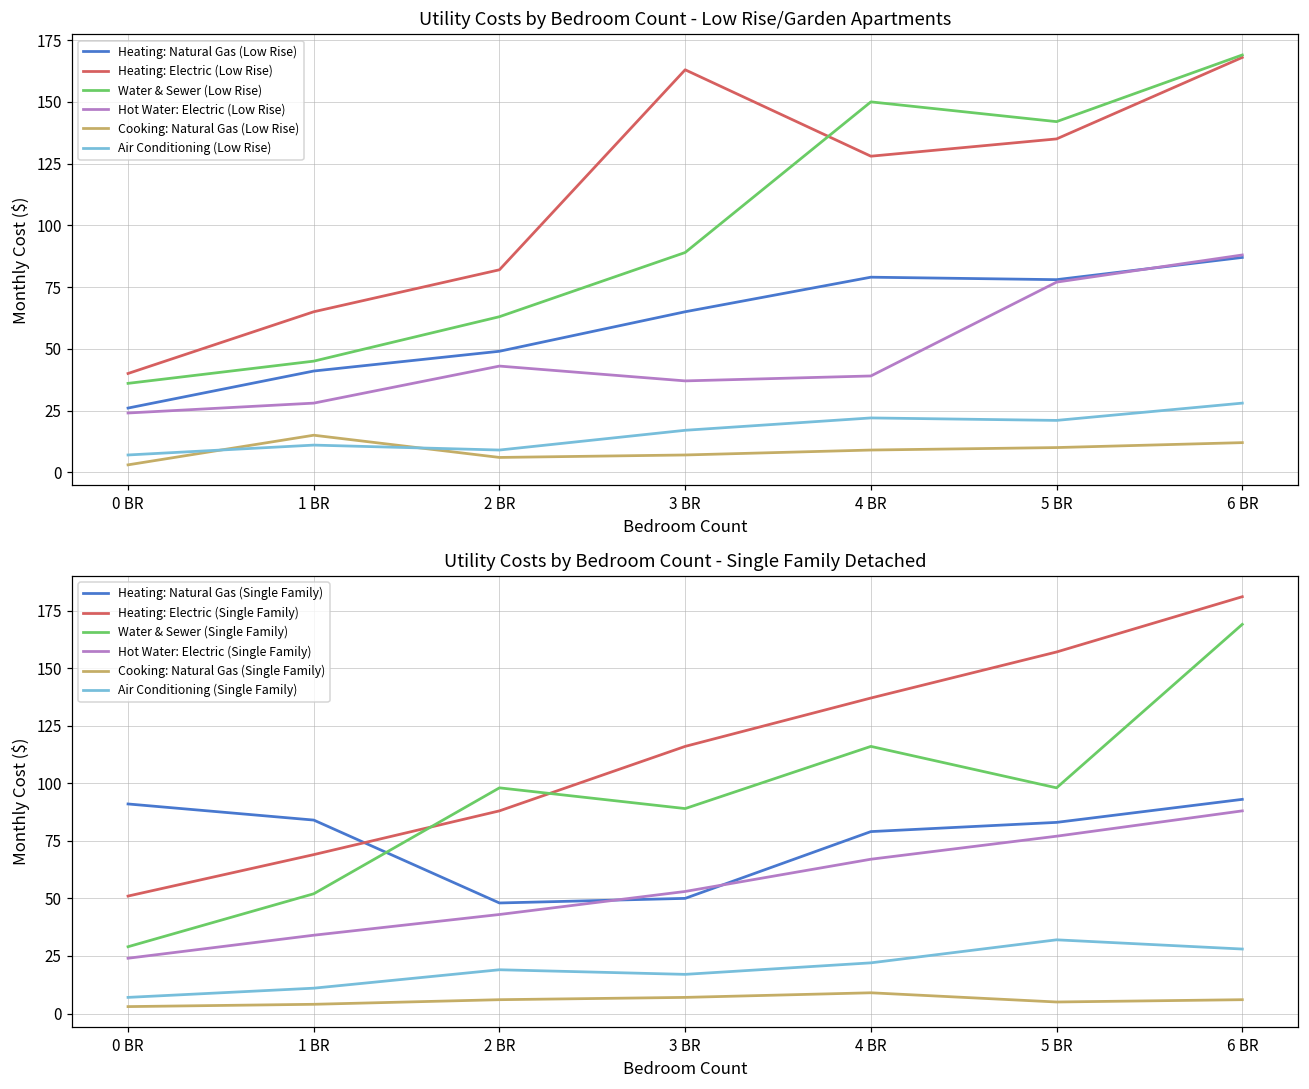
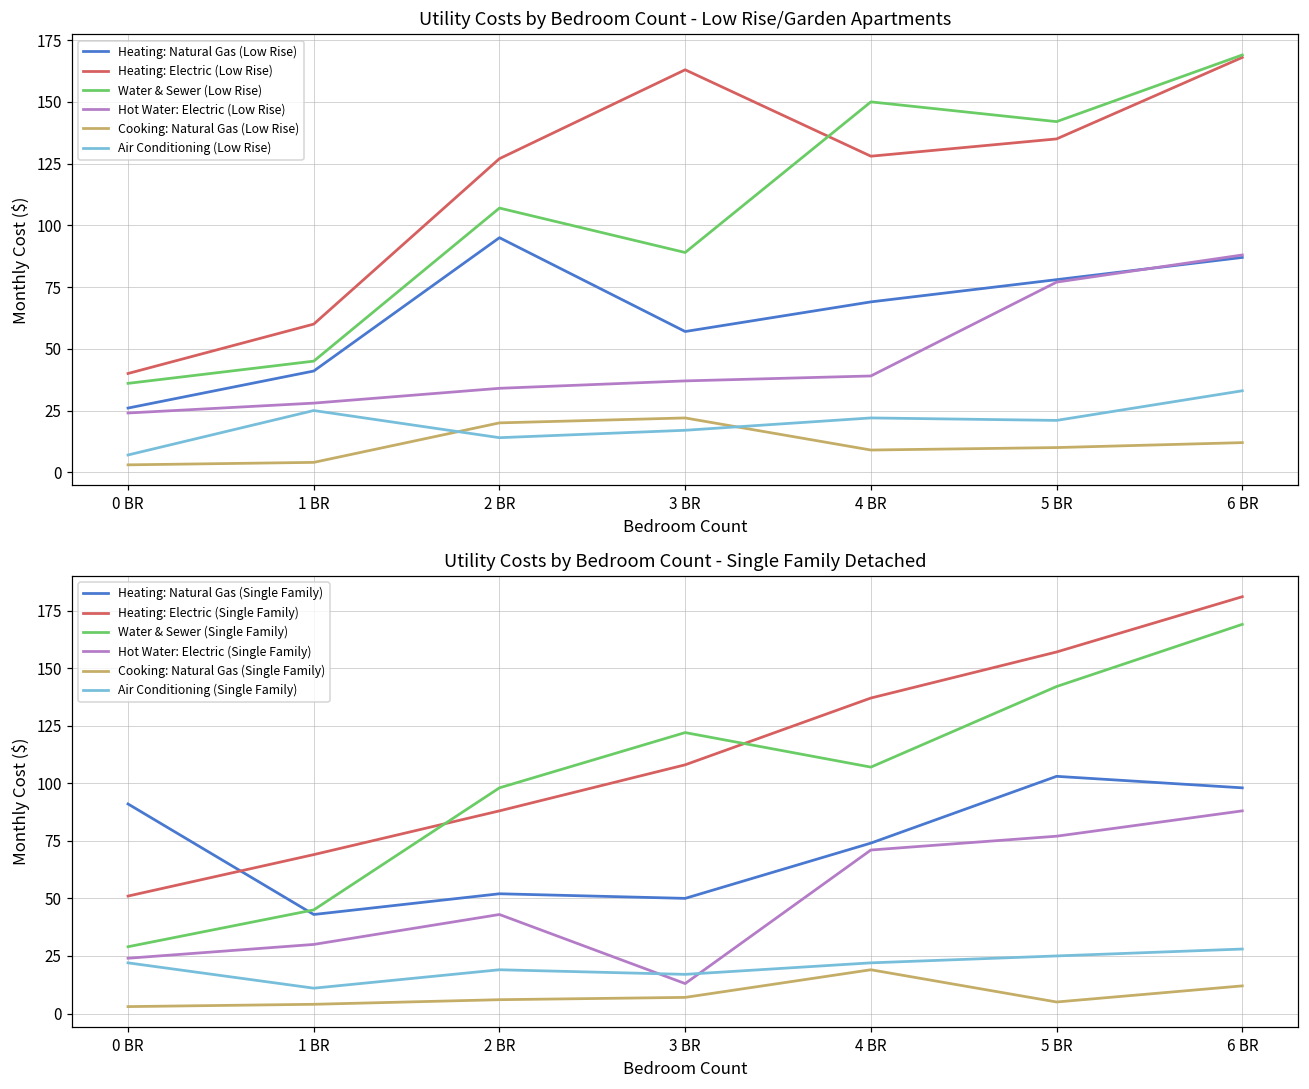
  {
    "Utility Costs by Bedroom Count - Low Rise/Garden Apartments": {
      "Heating: Natural Gas (Low Rise)": {
        "0 BR": 26,
        "1 BR": 41,
-       "2 BR": 49,
-       "3 BR": 65,
-       "4 BR": 79
+       "2 BR": 95,
+       "3 BR": 57,
+       "4 BR": 69
      },
      "Heating: Electric (Low Rise)": {
        "0 BR": 40,
-       "1 BR": 65,
-       "2 BR": 82,
+       "1 BR": 60,
+       "2 BR": 127,
        "3 BR": 163,
        "4 BR": 128,
        "5 BR": 135
      },
      "Water & Sewer (Low Rise)": {
        "0 BR": 36,
        "1 BR": 45,
-       "2 BR": 63,
+       "2 BR": 107,
        "3 BR": 89,
        "4 BR": 150,
        "5 BR": 142
      },
      "Hot Water: Electric (Low Rise)": {
        "0 BR": 24,
        "1 BR": 28,
-       "2 BR": 43,
+       "2 BR": 34,
        "3 BR": 37,
        "4 BR": 39
      },
      "Cooking: Natural Gas (Low Rise)": {
        "0 BR": 3,
-       "1 BR": 15,
-       "2 BR": 6,
-       "3 BR": 7,
+       "1 BR": 4,
+       "2 BR": 20,
+       "3 BR": 22,
        "4 BR": 9,
        "5 BR": 10,
        "6 BR": 12
      },
      "Air Conditioning (Low Rise)": {
        "0 BR": 7,
-       "1 BR": 11,
-       "2 BR": 9,
+       "1 BR": 25,
+       "2 BR": 14,
        "3 BR": 17,
        "4 BR": 22,
        "5 BR": 21,
-       "6 BR": 28
+       "6 BR": 33
      }
    },
    "Utility Costs by Bedroom Count - Single Family Detached": {
      "Heating: Natural Gas (Single Family)": {
        "0 BR": 91,
-       "1 BR": 84,
-       "2 BR": 48,
+       "1 BR": 43,
+       "2 BR": 52,
        "3 BR": 50,
-       "4 BR": 79,
-       "5 BR": 83,
-       "6 BR": 93
+       "4 BR": 74,
+       "5 BR": 103,
+       "6 BR": 98
      },
      "Heating: Electric (Single Family)": {
        "0 BR": 51,
        "1 BR": 69,
        "2 BR": 88,
-       "3 BR": 116,
+       "3 BR": 108,
        "4 BR": 137,
        "5 BR": 157,
        "6 BR": 181
      },
      "Water & Sewer (Single Family)": {
        "0 BR": 29,
-       "1 BR": 52,
+       "1 BR": 45,
        "2 BR": 98,
-       "3 BR": 89,
-       "4 BR": 116,
-       "5 BR": 98,
+       "3 BR": 122,
+       "4 BR": 107,
+       "5 BR": 142,
        "6 BR": 169
      },
      "Hot Water: Electric (Single Family)": {
        "0 BR": 24,
-       "1 BR": 34,
+       "1 BR": 30,
        "2 BR": 43,
-       "3 BR": 53,
-       "4 BR": 67,
+       "3 BR": 13,
+       "4 BR": 71,
        "5 BR": 77,
        "6 BR": 88
      },
      "Cooking: Natural Gas (Single Family)": {
        "0 BR": 3,
        "1 BR": 4,
        "2 BR": 6,
        "3 BR": 7,
-       "4 BR": 9,
+       "4 BR": 19,
        "5 BR": 5,
-       "6 BR": 6
+       "6 BR": 12
      },
      "Air Conditioning (Single Family)": {
-       "0 BR": 7,
+       "0 BR": 22,
        "1 BR": 11,
        "2 BR": 19,
        "3 BR": 17,
        "4 BR": 22,
-       "5 BR": 32,
+       "5 BR": 25,
        "6 BR": 28
      }
    }
  }
